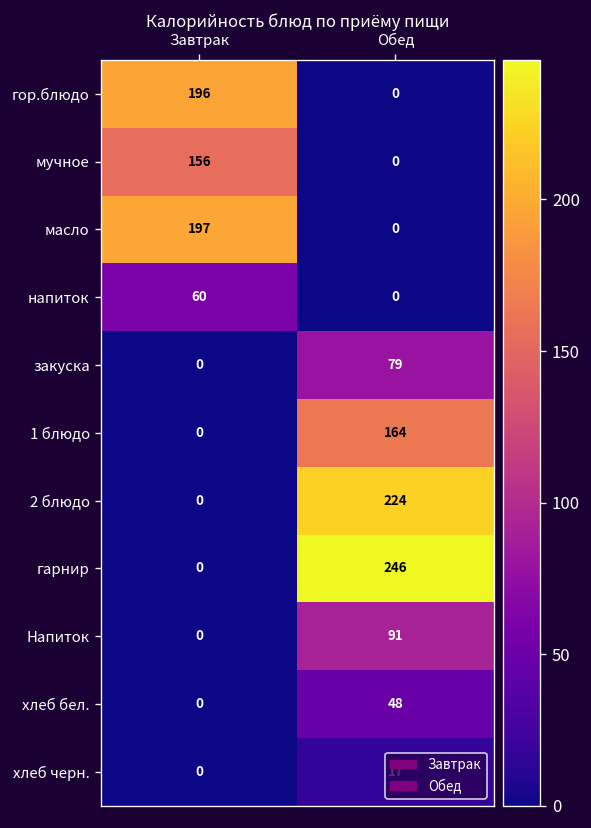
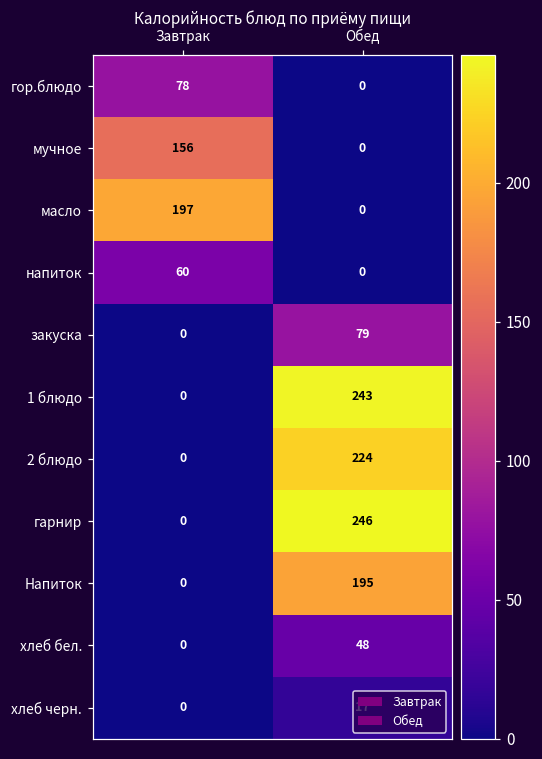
  {
    "гор.блюдо": {
-     "Завтрак": 196,
+     "Завтрак": 78,
      "Обед": 0
    },
    "мучное": {
      "Завтрак": 156,
      "Обед": 0
    },
    "масло": {
      "Завтрак": 197,
      "Обед": 0
    },
    "напиток": {
      "Завтрак": 60,
      "Обед": 0
    },
    "закуска": {
      "Завтрак": 0,
      "Обед": 79
    },
    "1 блюдо": {
      "Завтрак": 0,
-     "Обед": 164
+     "Обед": 243
    },
    "2 блюдо": {
      "Завтрак": 0,
      "Обед": 224
    },
    "гарнир": {
      "Завтрак": 0,
      "Обед": 246
    },
    "Напиток": {
      "Завтрак": 0,
-     "Обед": 91
+     "Обед": 195
    },
    "хлеб бел.": {
      "Завтрак": 0,
      "Обед": 48
    },
    "хлеб черн.": {
      "Завтрак": 0
    }
  }
